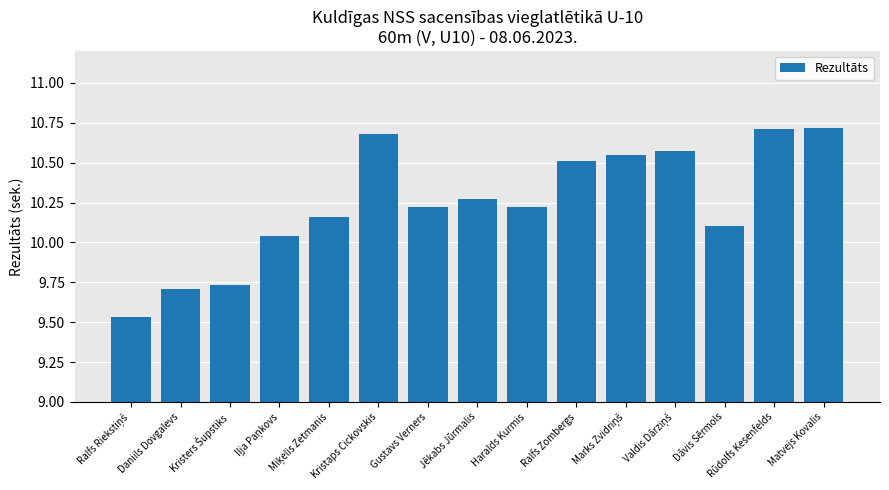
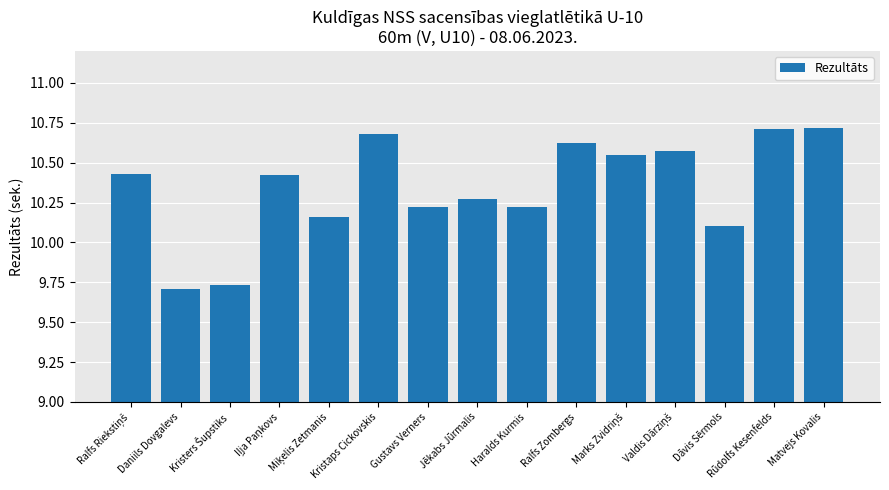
  {
-   "Ralfs Riekstiņš": 9.53,
+   "Ralfs Riekstiņš": 10.43,
    "Daniils Dovgalevs": 9.71,
    "Kristers Šupstiks": 9.73,
-   "Iļja Paņkovs": 10.04,
+   "Iļja Paņkovs": 10.42,
    "Miķelis Zetmanis": 10.16,
    "Kristaps Cickovskis": 10.68,
    "Gustavs Verners": 10.22,
    "Jēkabs Jūrmalis": 10.27,
    "Haralds Kurmis": 10.22,
-   "Ralfs Zombergs": 10.51,
+   "Ralfs Zombergs": 10.62,
    "Marks Zvidriņš": 10.55,
    "Valdis Dārziņš": 10.57,
    "Dāvis Sērmols": 10.10,
    "Rūdolfs Kesenfelds": 10.71,
    "Matvejs Kovalis": 10.72
  }
